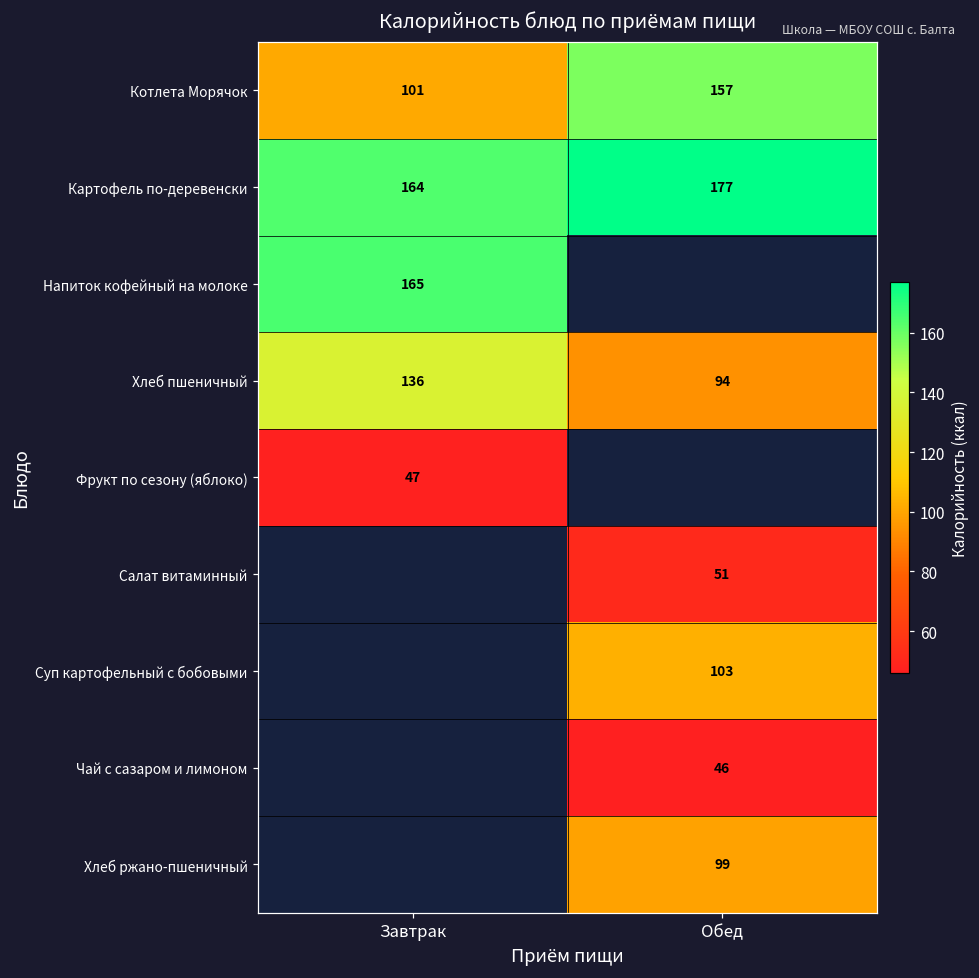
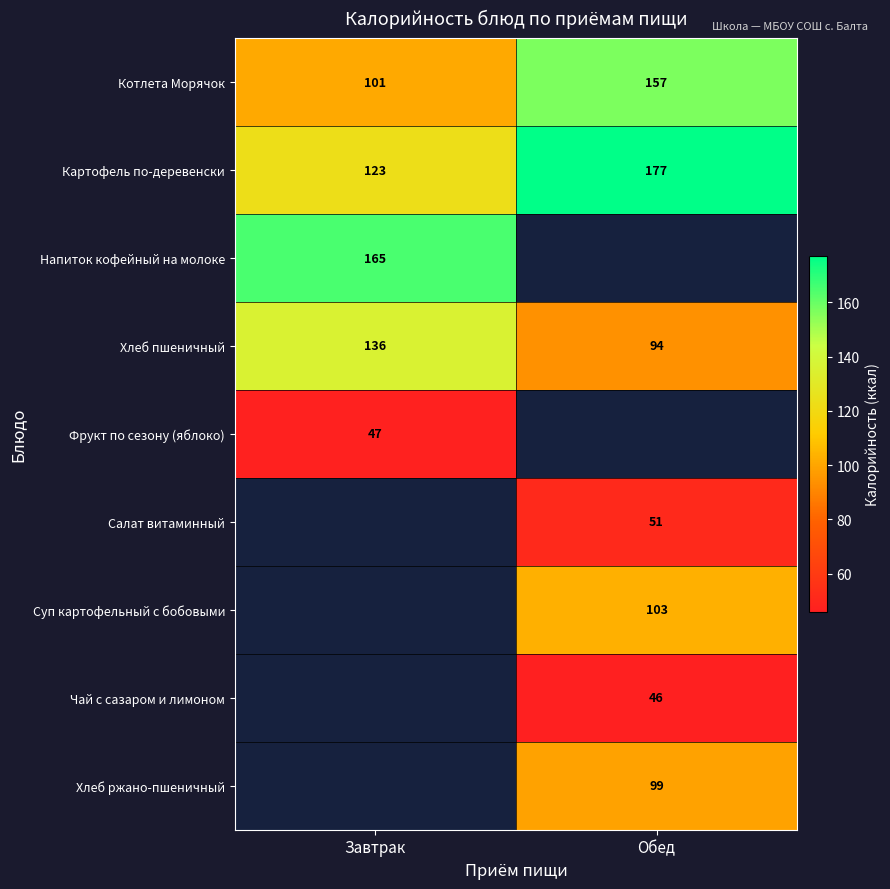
  {
    "Котлета Морячок": {
      "Завтрак": 101,
      "Обед": 157
    },
    "Картофель по-деревенски": {
-     "Завтрак": 164,
+     "Завтрак": 123,
      "Обед": 177
    },
    "Напиток кофейный на молоке": {
      "Завтрак": 165
    },
    "Хлеб пшеничный": {
      "Завтрак": 136,
      "Обед": 94
    },
    "Фрукт по сезону (яблоко)": {
      "Завтрак": 47
    },
    "Салат витаминный": {
      "Обед": 51
    },
    "Суп картофельный с бобовыми": {
      "Обед": 103
    },
    "Чай с сазаром и лимоном": {
      "Обед": 46
    },
    "Хлеб ржано-пшеничный": {
      "Обед": 99
    }
  }
